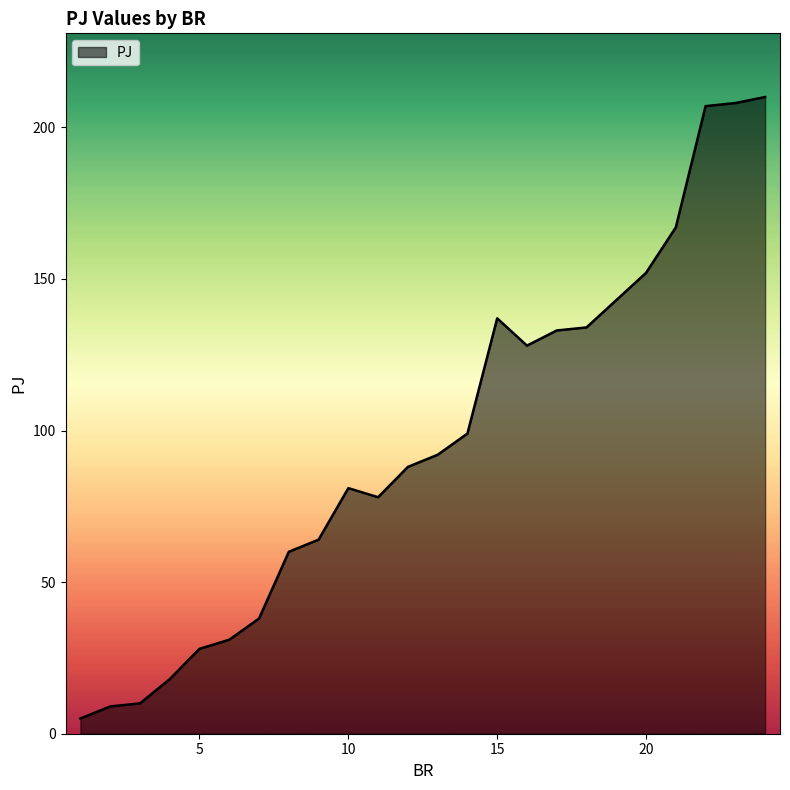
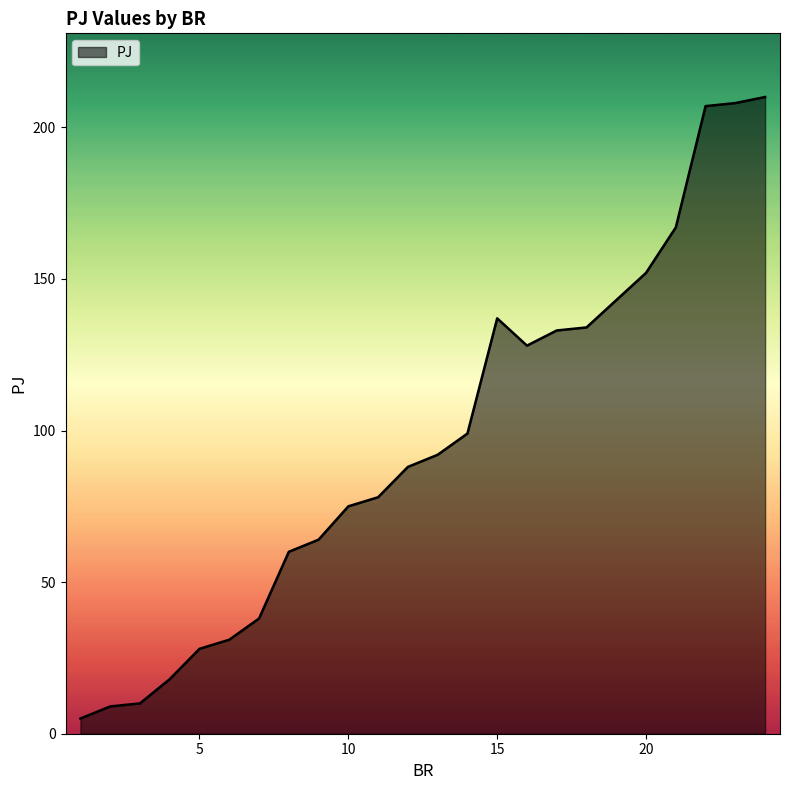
  {
    "5": 28,
-   "10": 81,
+   "10": 75,
    "15": 137,
    "20": 152
  }
